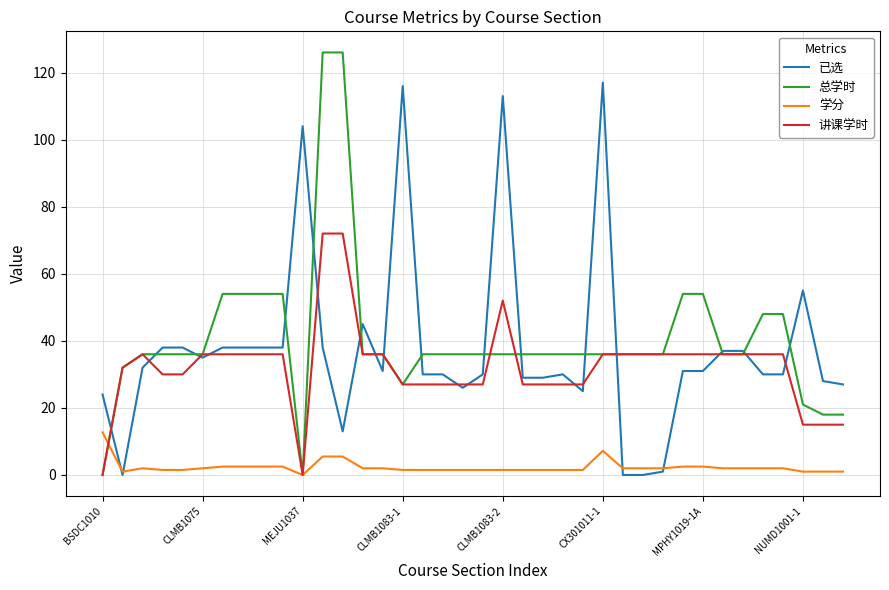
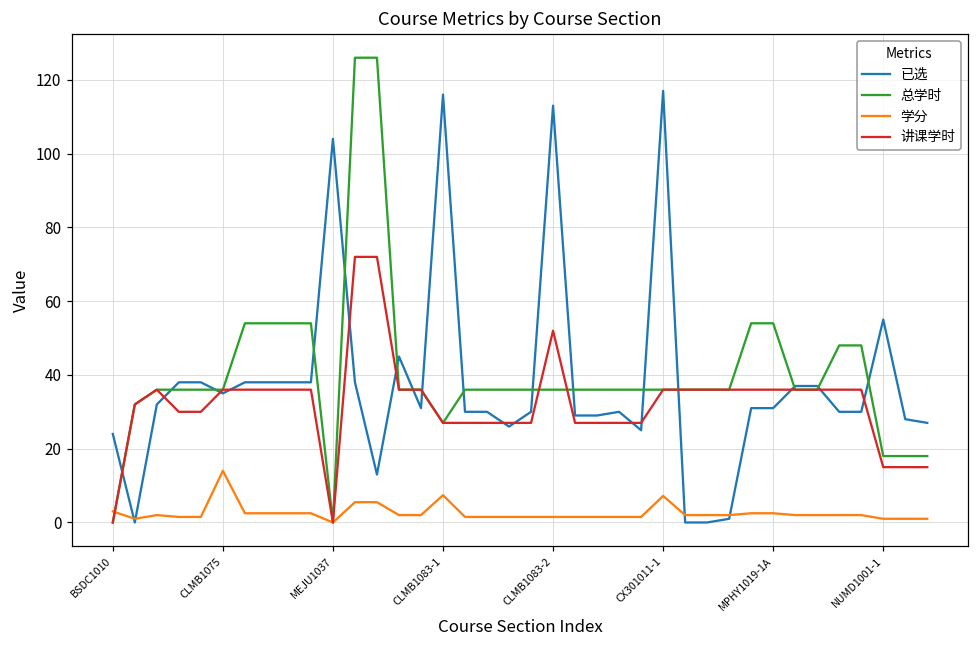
  {
    "已选": {
      "BSDC1010": 24,
      "CLMB1075": 35,
      "MEJU1037": 104,
      "CLMB1083-1": 116,
      "CLMB1083-2": 113,
      "CX301011-1": 117,
      "MPHY1019-1A": 31,
      "NUMD1001-1": 55
    },
    "总学时": {
      "CLMB1083-2": 36,
      "MPHY1019-1A": 54,
-     "NUMD1001-1": 21
+     "NUMD1001-1": 18
    },
    "学分": {
-     "BSDC1010": 13,
-     "CLMB1075": 2,
-     "CLMB1083-1": 2,
+     "BSDC1010": 3,
+     "CLMB1075": 14,
+     "CLMB1083-1": 7,
      "CLMB1083-2": 2,
      "CX301011-1": 7,
      "MPHY1019-1A": 3,
      "NUMD1001-1": 1
    },
    "讲课学时": {
      "CLMB1083-2": 52,
      "MPHY1019-1A": 36,
      "NUMD1001-1": 15
    }
  }
